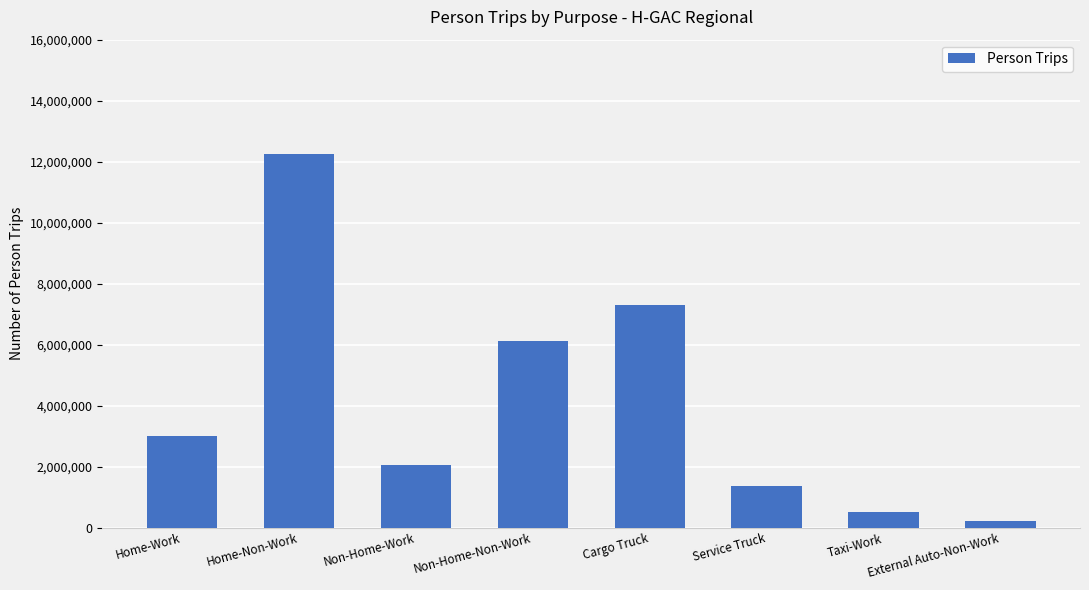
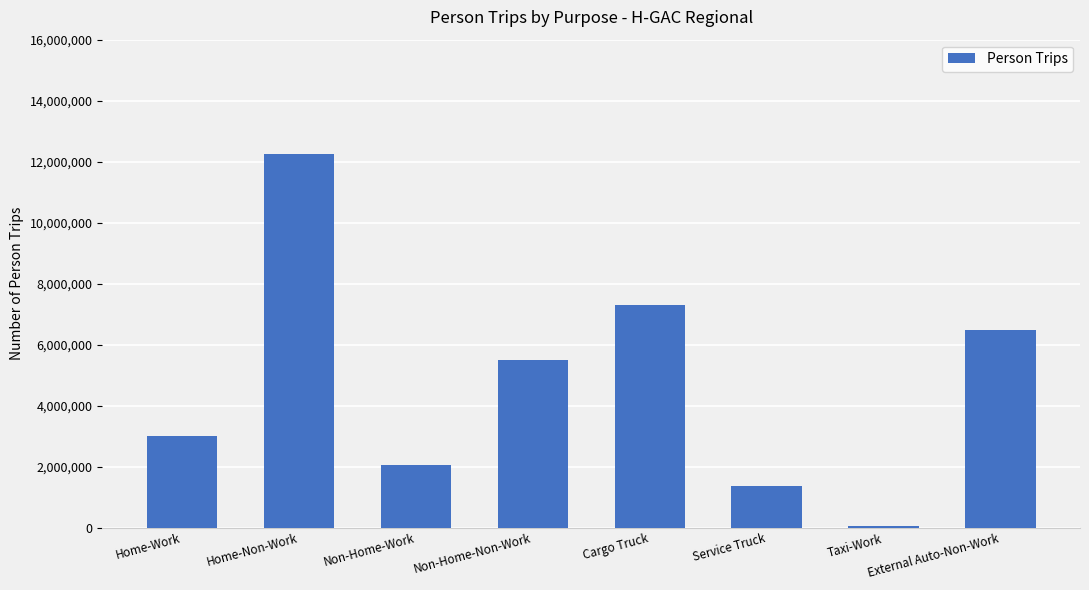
  {
    "Home-Work": "3,000,000",
    "Home-Non-Work": "12,200,000",
    "Non-Home-Work": "2,100,000",
-   "Non-Home-Non-Work": "6,100,000",
+   "Non-Home-Non-Work": "5,500,000",
    "Cargo Truck": "7,300,000",
    "Service Truck": "1,400,000",
-   "Taxi-Work": "500,000",
-   "External Auto-Non-Work": "200,000"
+   "Taxi-Work": "100,000",
+   "External Auto-Non-Work": "6,500,000"
  }
